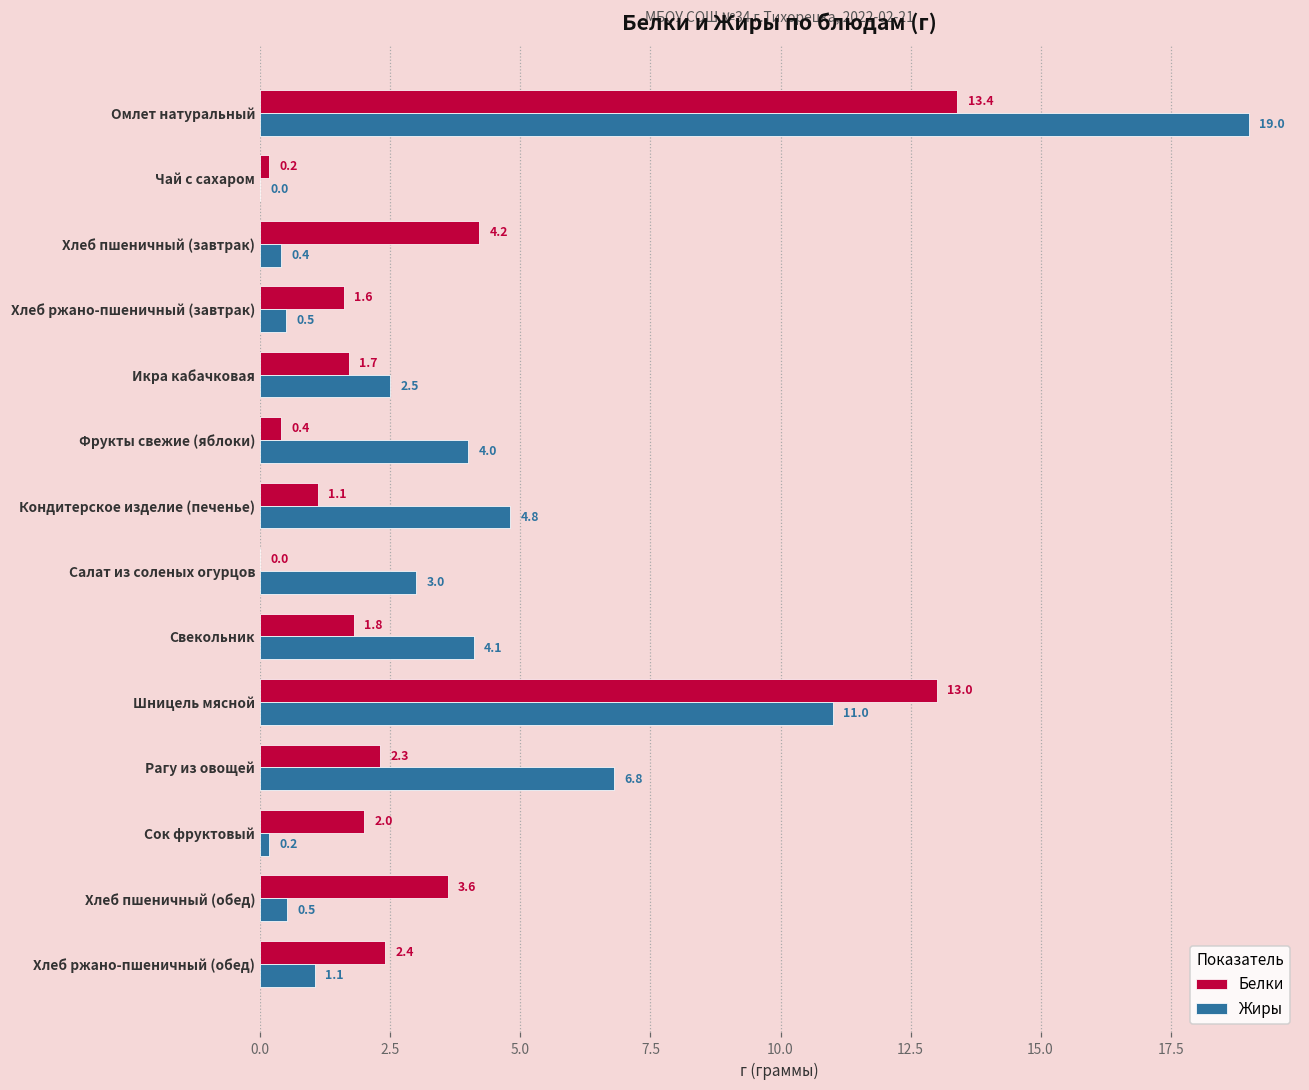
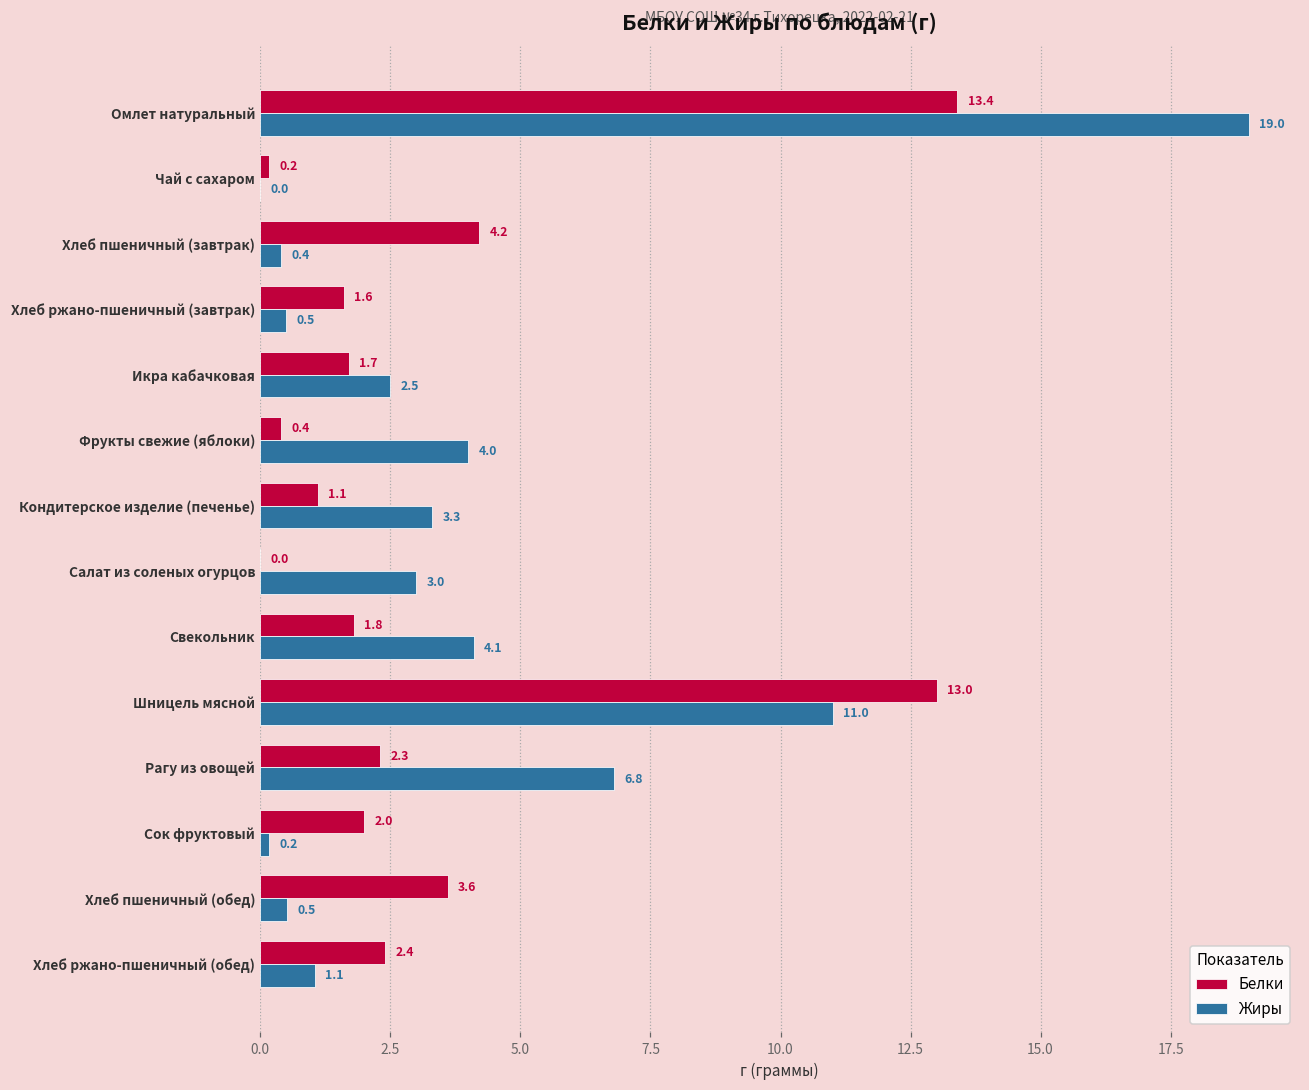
  {
    "Белки": {
      "Омлет натуральный": 13.4,
      "Чай с сахаром": 0.2,
      "Хлеб пшеничный (завтрак)": 4.2,
      "Хлеб ржано-пшеничный (завтрак)": 1.6,
      "Икра кабачковая": 1.7,
      "Фрукты свежие (яблоки)": 0.4,
      "Кондитерское изделие (печенье)": 1.1,
      "Салат из соленых огурцов": 0.0,
      "Свекольник": 1.8,
      "Шницель мясной": 13.0,
      "Рагу из овощей": 2.3,
      "Сок фруктовый": 2.0,
      "Хлеб пшеничный (обед)": 3.6,
      "Хлеб ржано-пшеничный (обед)": 2.4
    },
    "Жиры": {
      "Омлет натуральный": 19.0,
      "Чай с сахаром": 0.0,
      "Хлеб пшеничный (завтрак)": 0.4,
      "Хлеб ржано-пшеничный (завтрак)": 0.5,
      "Икра кабачковая": 2.5,
      "Фрукты свежие (яблоки)": 4.0,
-     "Кондитерское изделие (печенье)": 4.8,
+     "Кондитерское изделие (печенье)": 3.3,
      "Салат из соленых огурцов": 3.0,
      "Свекольник": 4.1,
      "Шницель мясной": 11.0,
      "Рагу из овощей": 6.8,
      "Сок фруктовый": 0.2,
      "Хлеб пшеничный (обед)": 0.5,
      "Хлеб ржано-пшеничный (обед)": 1.1
    }
  }
